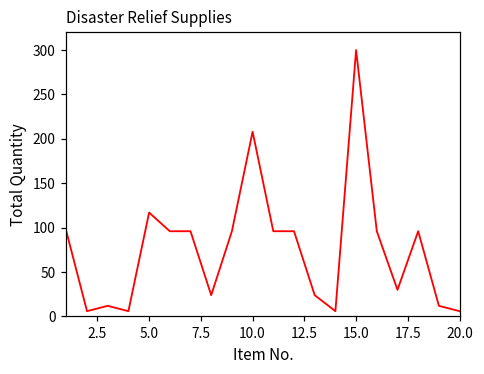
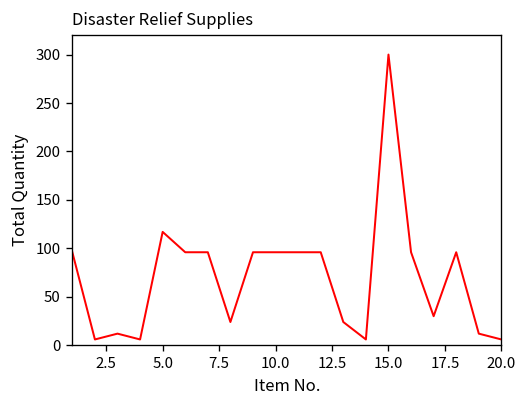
  {
    "5.0": 120,
-   "10.0": 210,
+   "10.0": 100,
    "15.0": 300,
    "20.0": 10
  }
